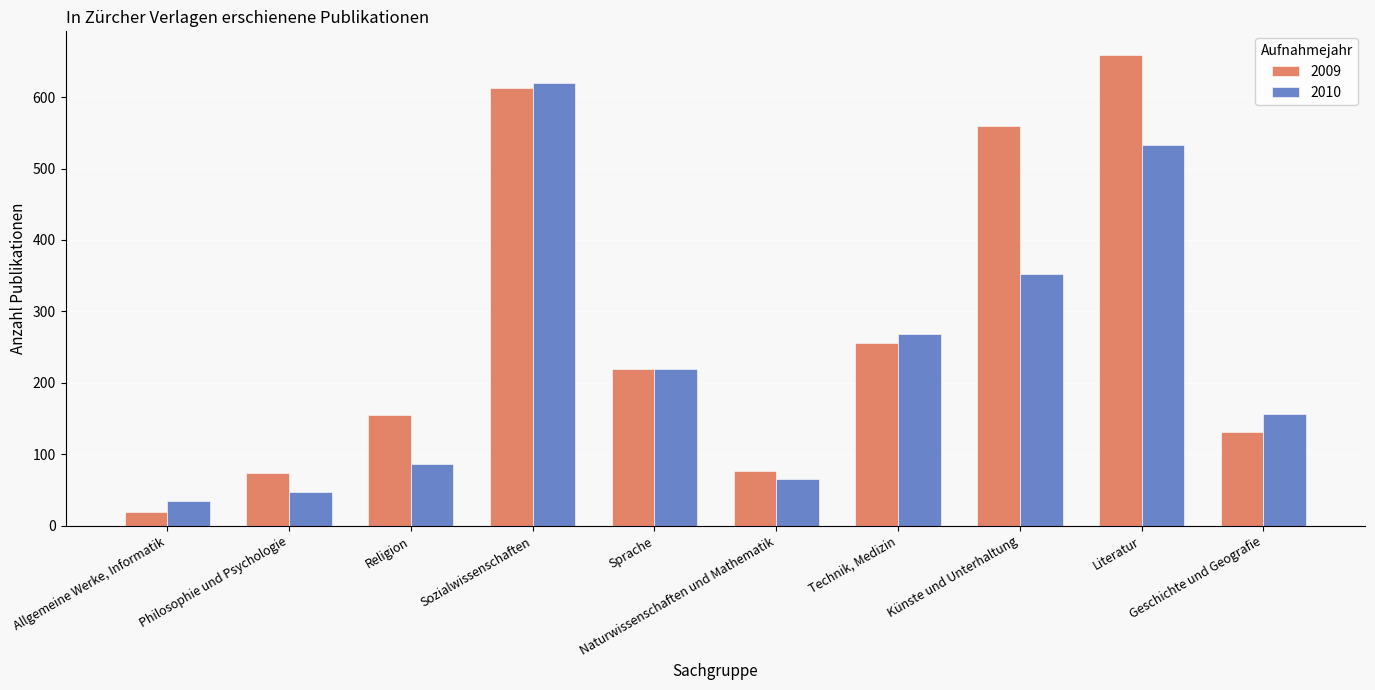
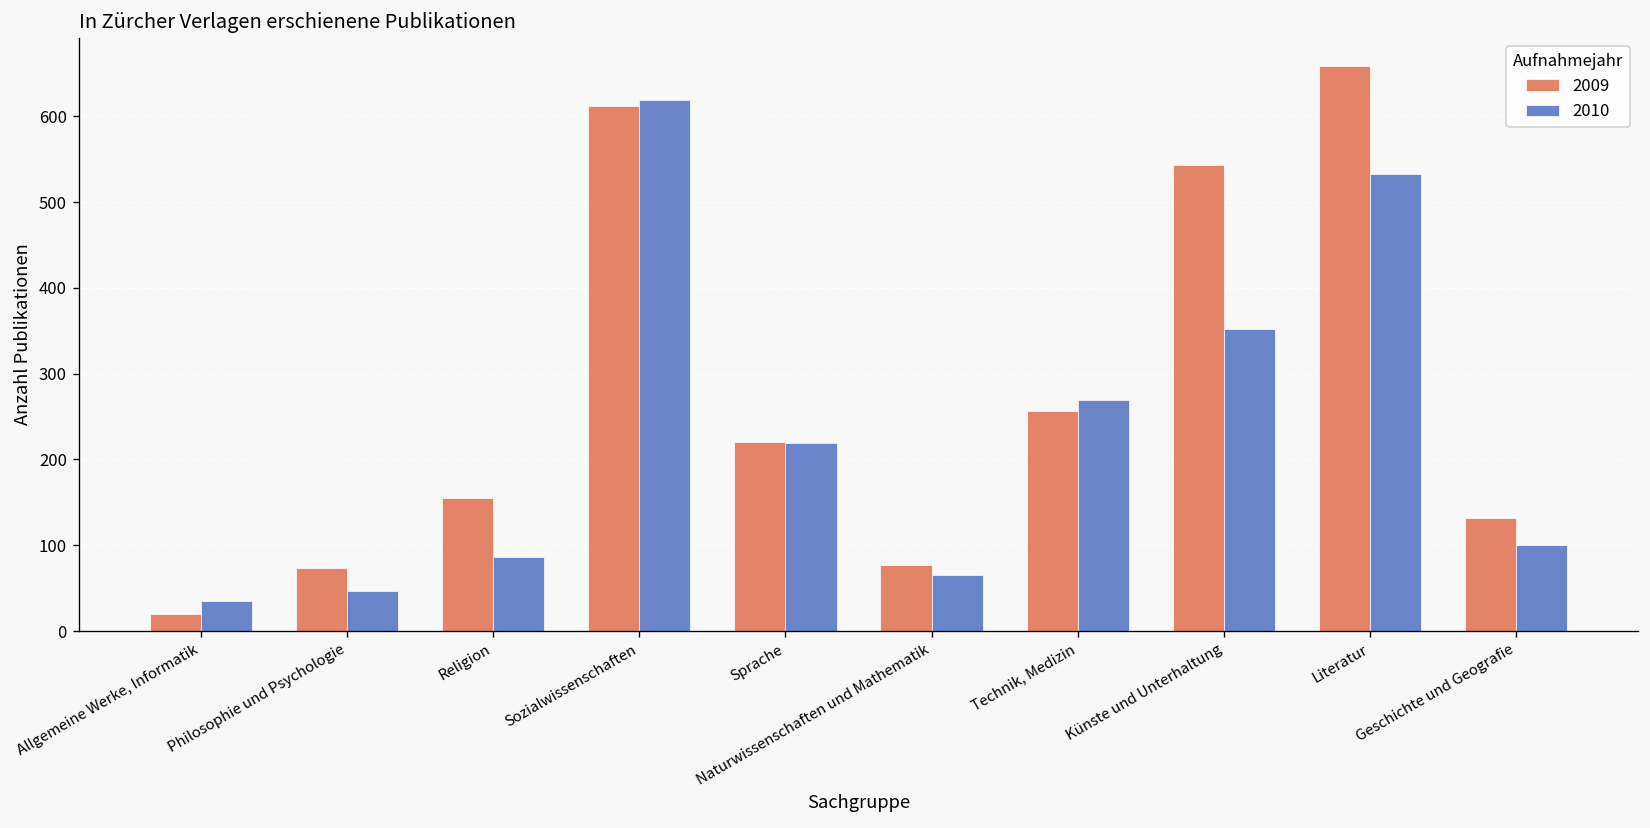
  {
    "2009": {
      "Allgemeine Werke, Informatik": 20,
      "Philosophie und Psychologie": 70,
      "Religion": 160,
      "Sozialwissenschaften": 610,
      "Sprache": 220,
      "Naturwissenschaften und Mathematik": 80,
      "Technik, Medizin": 260,
-     "Künste und Unterhaltung": 560,
+     "Künste und Unterhaltung": 540,
      "Literatur": 660,
      "Geschichte und Geografie": 130
    },
    "2010": {
      "Allgemeine Werke, Informatik": 40,
      "Philosophie und Psychologie": 50,
      "Religion": 90,
      "Sozialwissenschaften": 620,
      "Sprache": 220,
      "Naturwissenschaften und Mathematik": 70,
      "Technik, Medizin": 270,
      "Künste und Unterhaltung": 350,
      "Literatur": 530,
-     "Geschichte und Geografie": 160
+     "Geschichte und Geografie": 100
    }
  }
